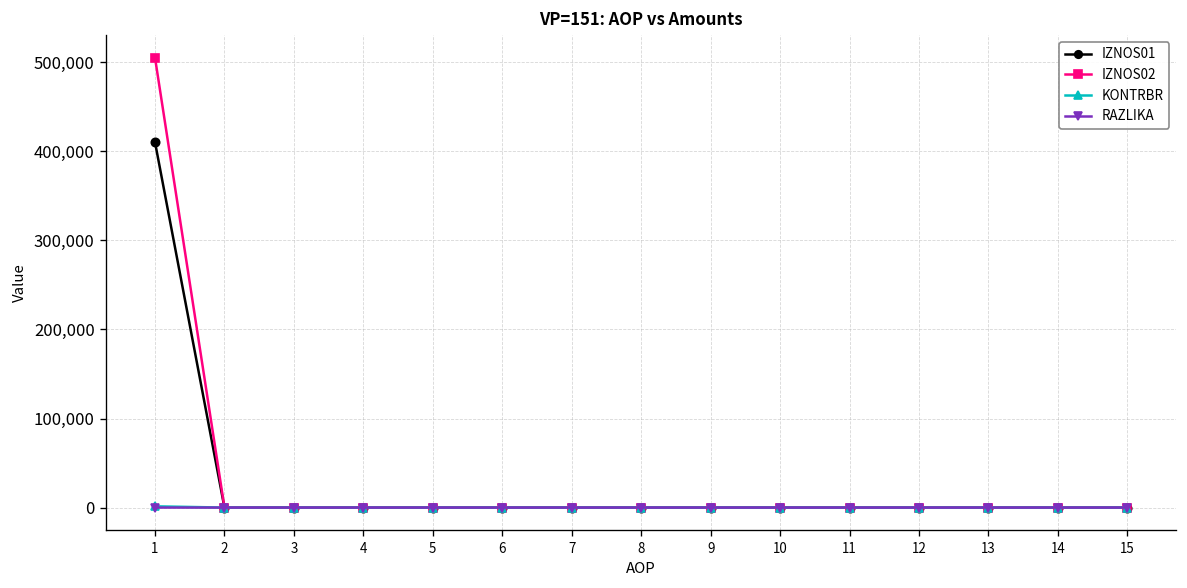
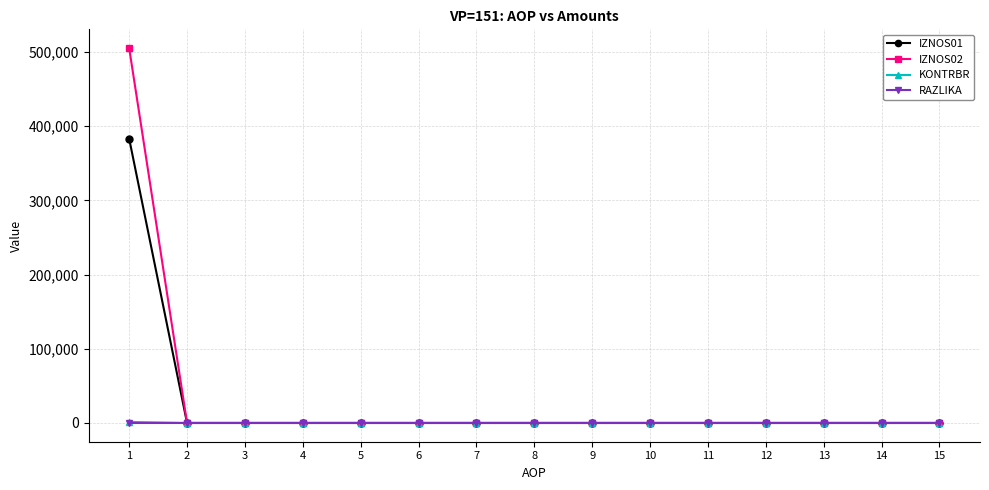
  {
    "IZNOS01": {
-     "1": "410,000"
+     "1": "380,000"
    },
    "IZNOS02": {
      "1": "510,000"
    }
  }
